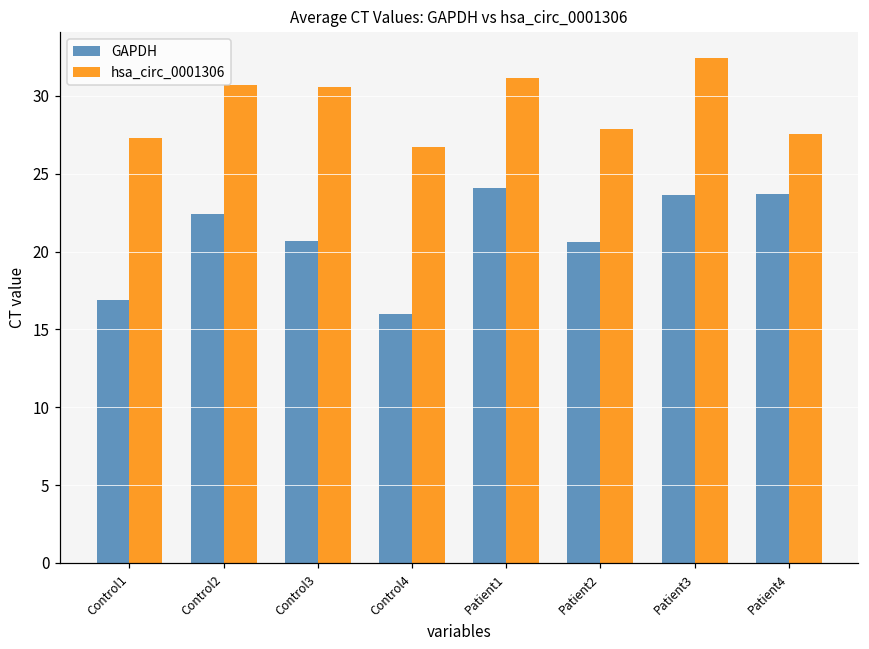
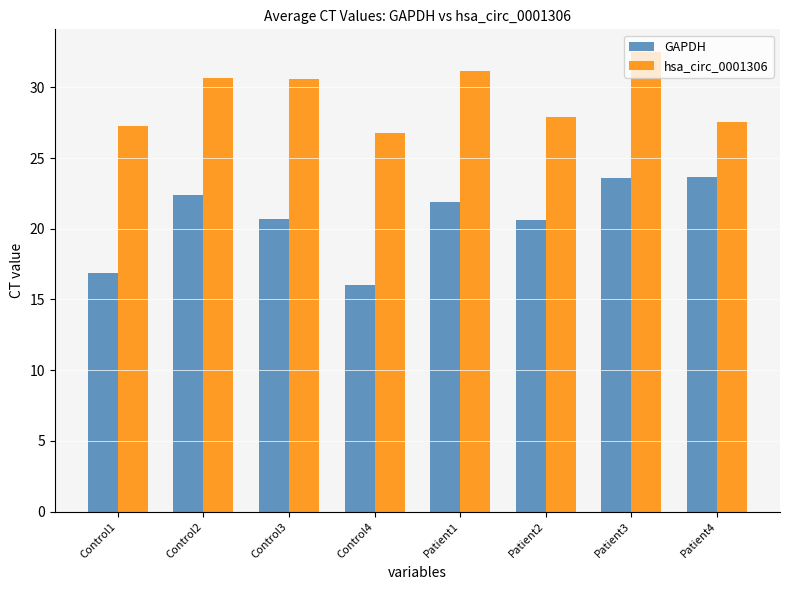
  {
    "GAPDH": {
      "Control1": 16.9,
      "Control2": 22.4,
      "Control3": 20.7,
      "Control4": 16.0,
-     "Patient1": 24.1,
+     "Patient1": 21.9,
      "Patient2": 20.6,
      "Patient3": 23.6,
      "Patient4": 23.7
    },
    "hsa_circ_0001306": {
      "Control1": 27.3,
      "Control2": 30.7,
      "Control3": 30.6,
      "Control4": 26.8,
      "Patient1": 31.2,
      "Patient2": 27.9,
      "Patient4": 27.6
    }
  }
